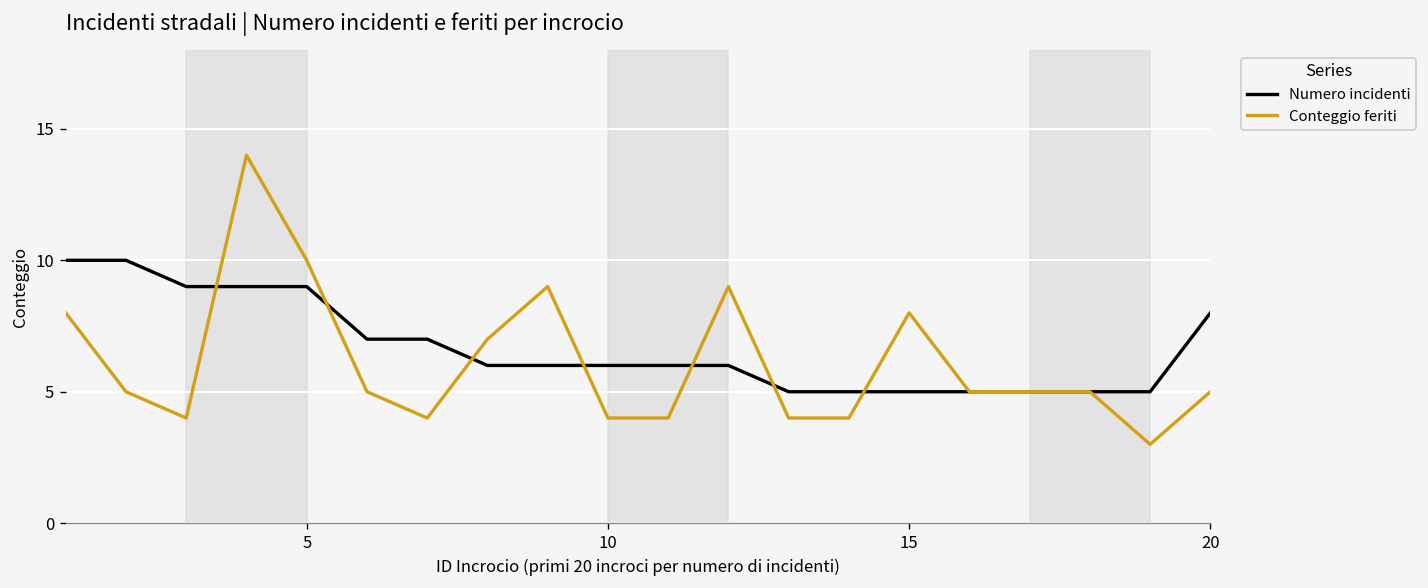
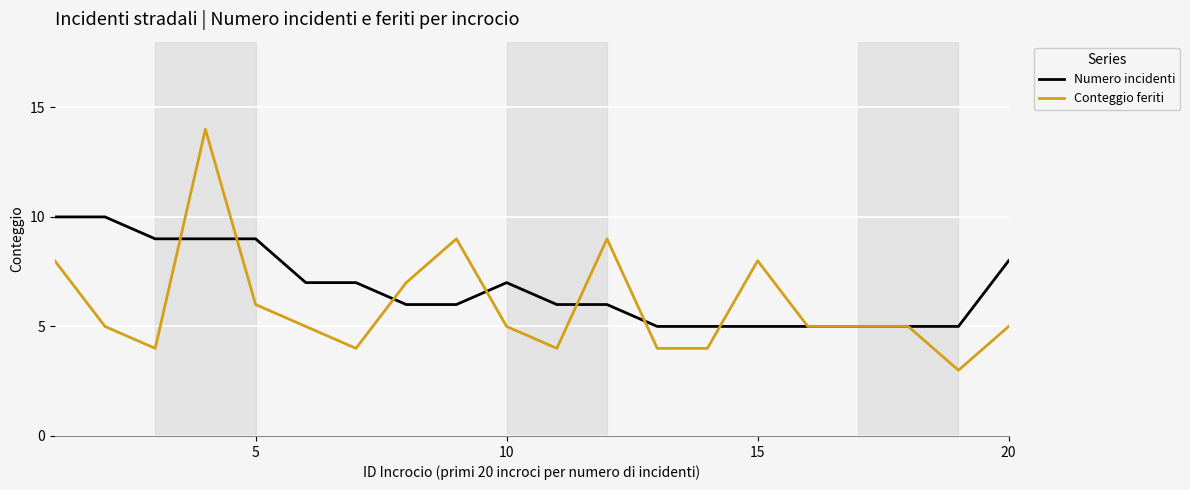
  {
    "Numero incidenti": {
      "5": 9,
-     "10": 6,
+     "10": 7,
      "15": 5,
      "20": 8
    },
    "Conteggio feriti": {
-     "5": 10,
-     "10": 4,
+     "5": 6,
+     "10": 5,
      "15": 8,
      "20": 5
    }
  }
